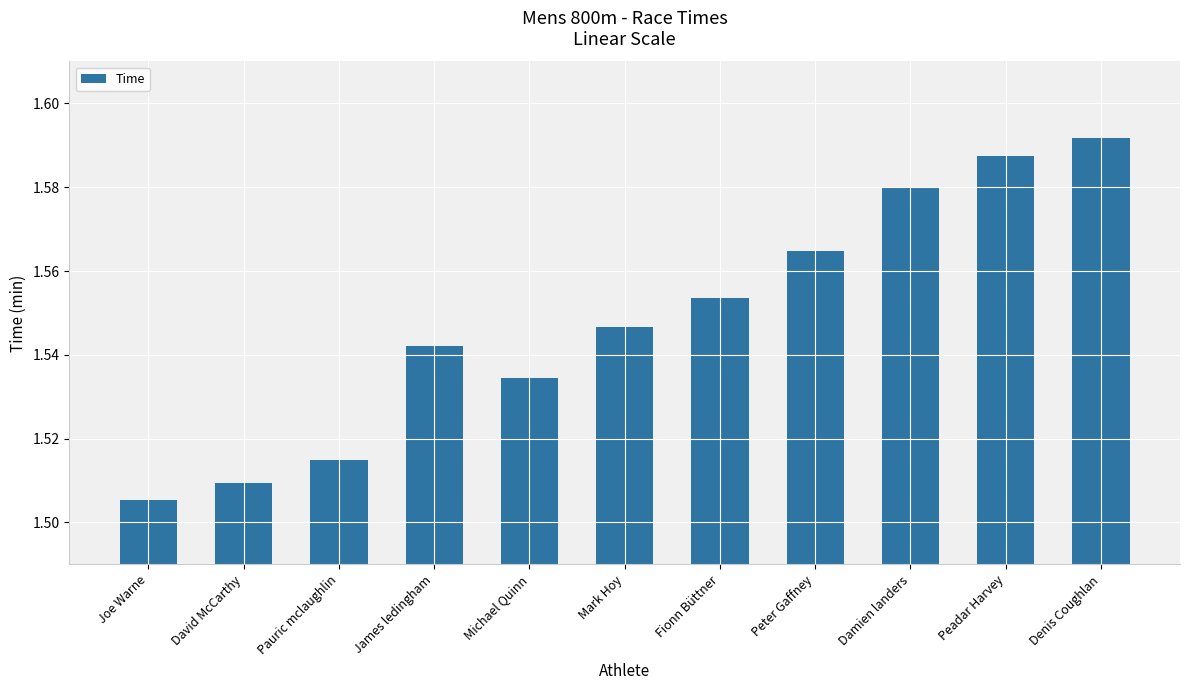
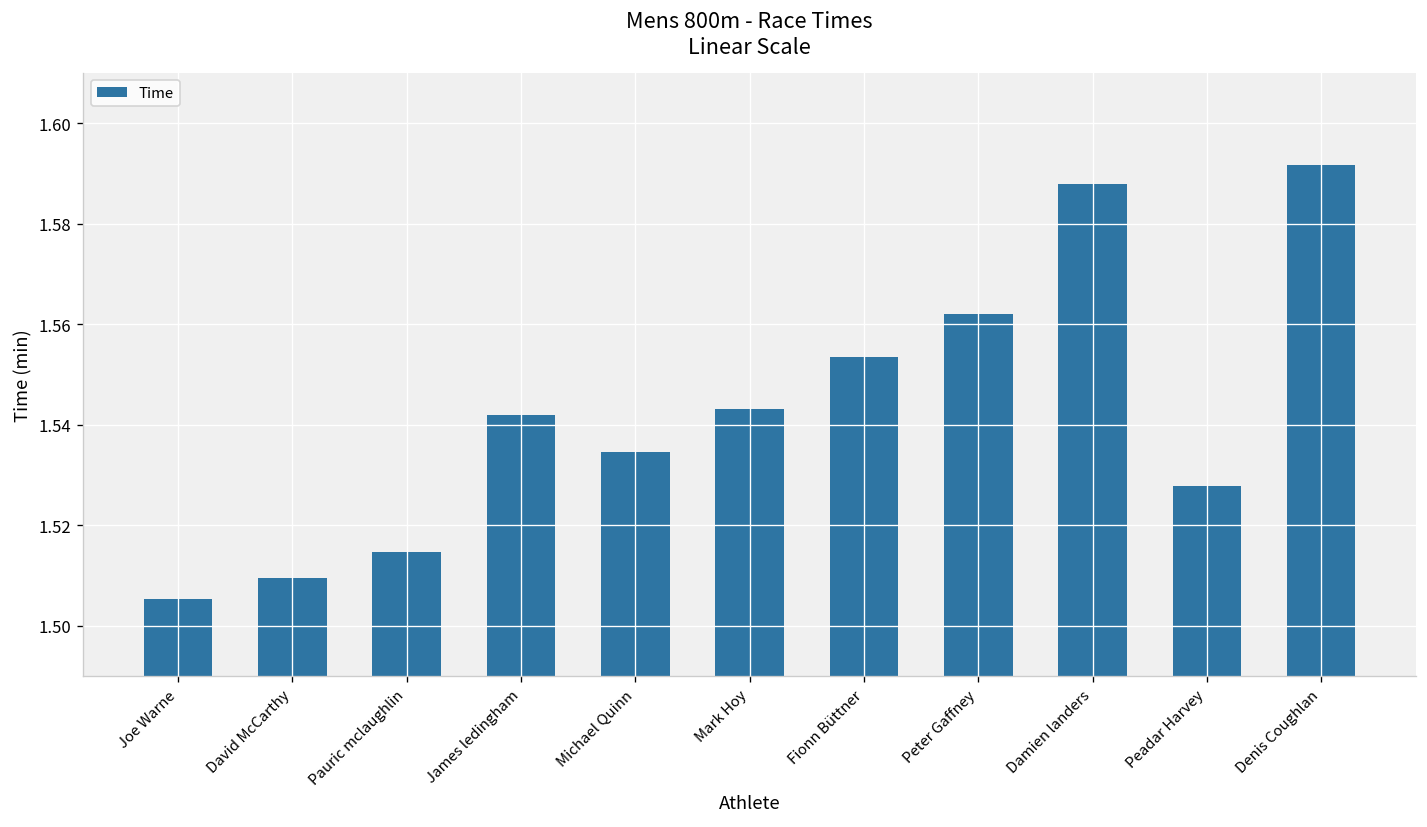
  {
    "Joe Warne": 1.505,
    "David McCarthy": 1.510,
    "Pauric mclaughlin": 1.515,
    "James ledingham": 1.542,
    "Michael Quinn": 1.535,
-   "Mark Hoy": 1.547,
+   "Mark Hoy": 1.543,
    "Fionn Büttner": 1.554,
-   "Peter Gaffney": 1.565,
-   "Damien landers": 1.580,
-   "Peadar Harvey": 1.588,
+   "Peter Gaffney": 1.562,
+   "Damien landers": 1.588,
+   "Peadar Harvey": 1.528,
    "Denis Coughlan": 1.592
  }
